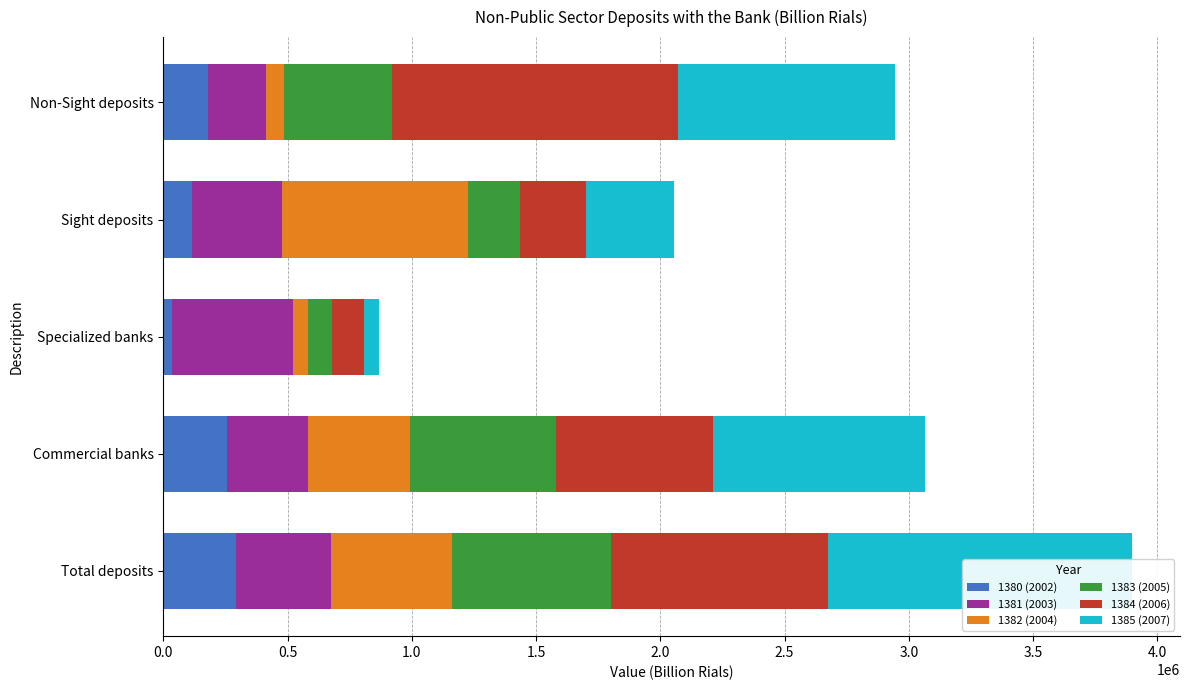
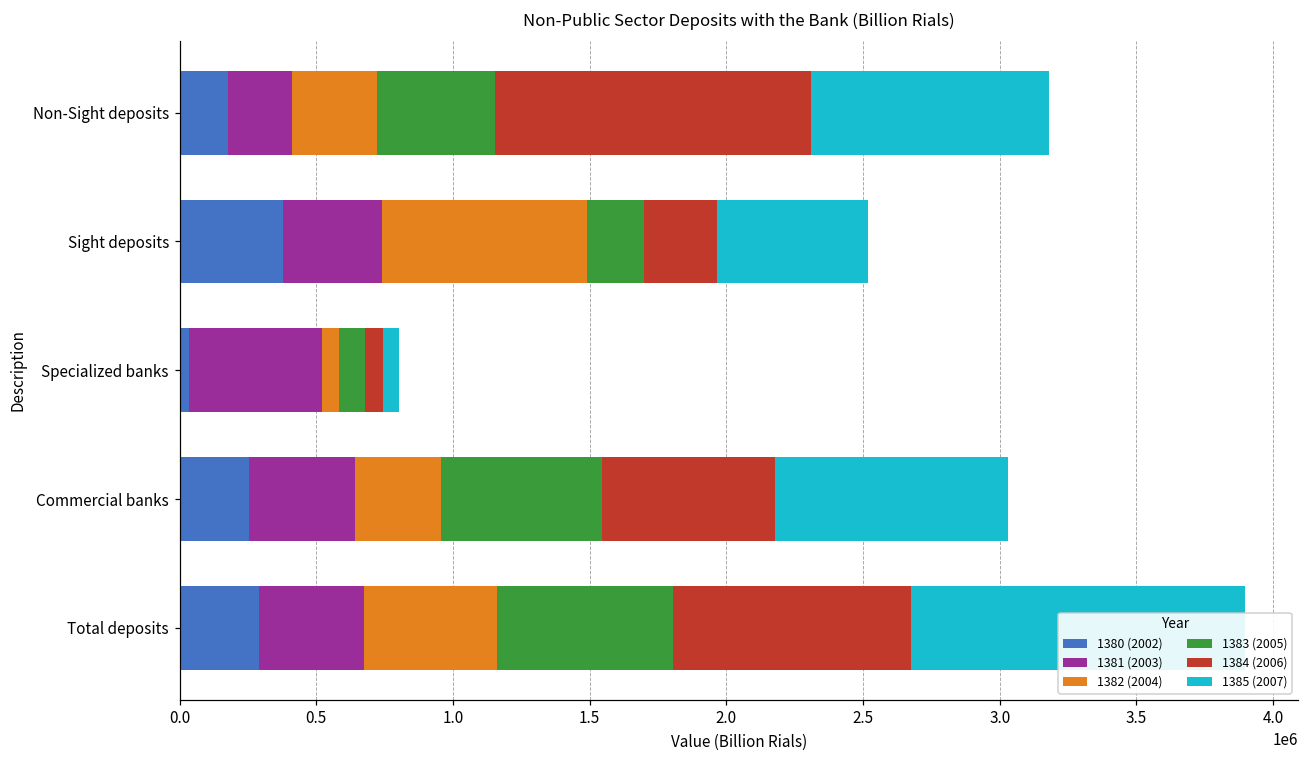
  {
    "1380 (2002)": {
      "Non-Sight deposits": 180000,
-     "Sight deposits": 110000,
+     "Sight deposits": 380000,
      "Specialized banks": 30000,
      "Commercial banks": 260000,
      "Total deposits": 290000
    },
    "1381 (2003)": {
      "Non-Sight deposits": 230000,
      "Sight deposits": 360000,
      "Specialized banks": 490000,
-     "Commercial banks": 330000,
+     "Commercial banks": 390000,
      "Total deposits": 380000
    },
    "1382 (2004)": {
-     "Non-Sight deposits": 70000,
+     "Non-Sight deposits": 310000,
      "Sight deposits": 750000,
      "Specialized banks": 60000,
-     "Commercial banks": 410000,
+     "Commercial banks": 310000,
      "Total deposits": 490000
    },
    "1383 (2005)": {
      "Non-Sight deposits": 430000,
      "Sight deposits": 210000,
      "Specialized banks": 90000,
      "Commercial banks": 590000,
      "Total deposits": 640000
    },
    "1384 (2006)": {
      "Non-Sight deposits": 1150000,
      "Sight deposits": 270000,
-     "Specialized banks": 130000,
+     "Specialized banks": 70000,
      "Commercial banks": 630000,
      "Total deposits": 870000
    },
    "1385 (2007)": {
      "Non-Sight deposits": 870000,
-     "Sight deposits": 350000,
+     "Sight deposits": 550000,
      "Specialized banks": 60000,
      "Commercial banks": 850000
    }
  }
